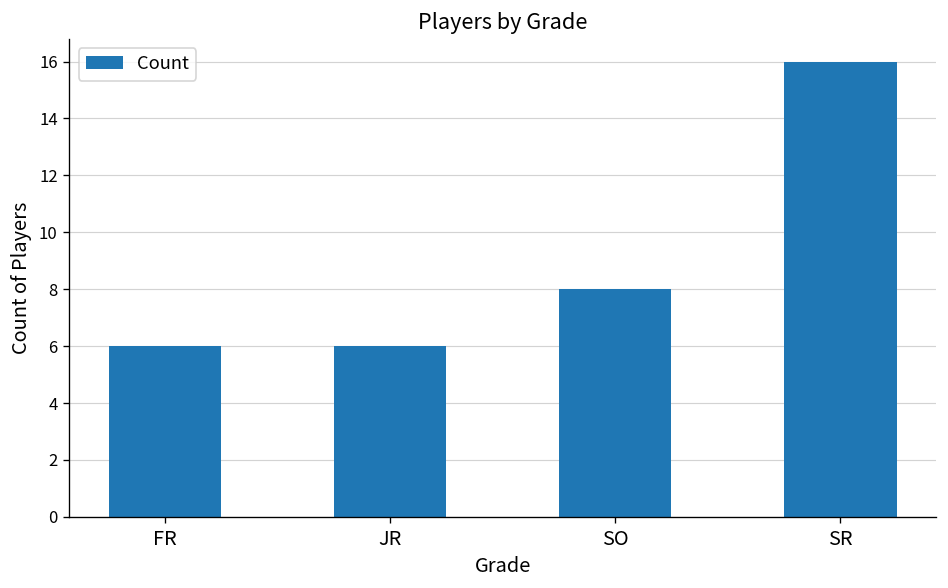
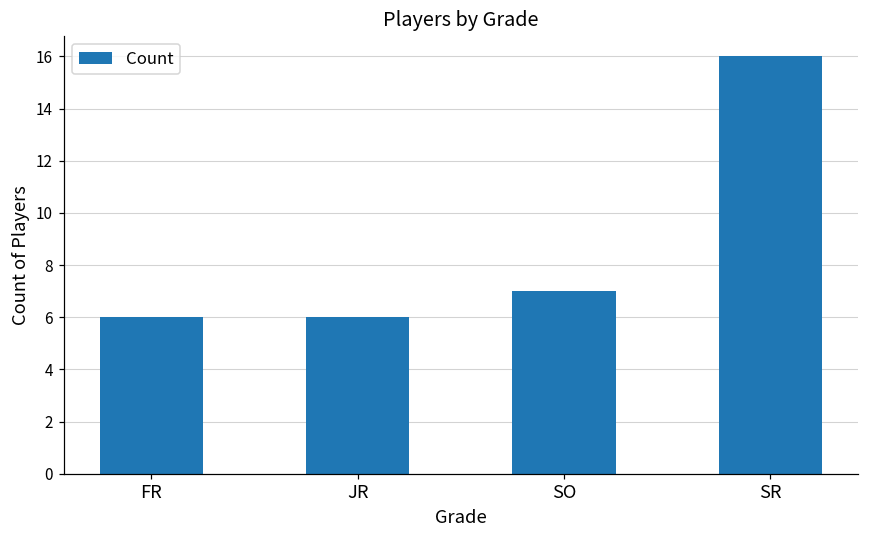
  {
    "FR": 6,
    "JR": 6,
-   "SO": 8,
+   "SO": 7,
    "SR": 16
  }
